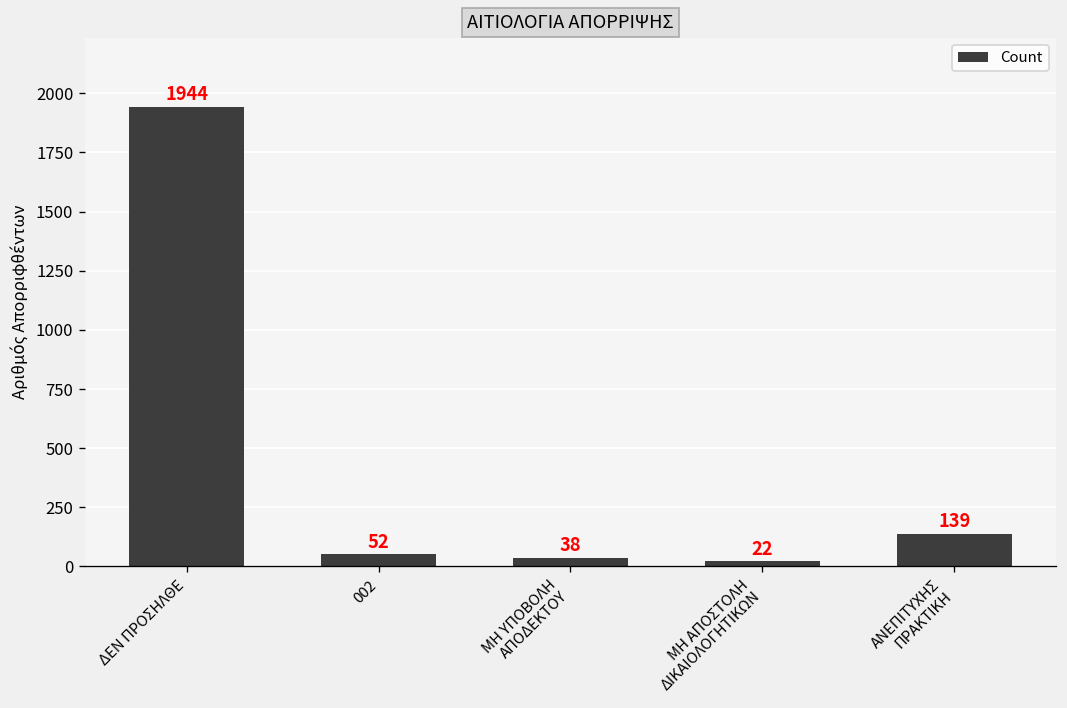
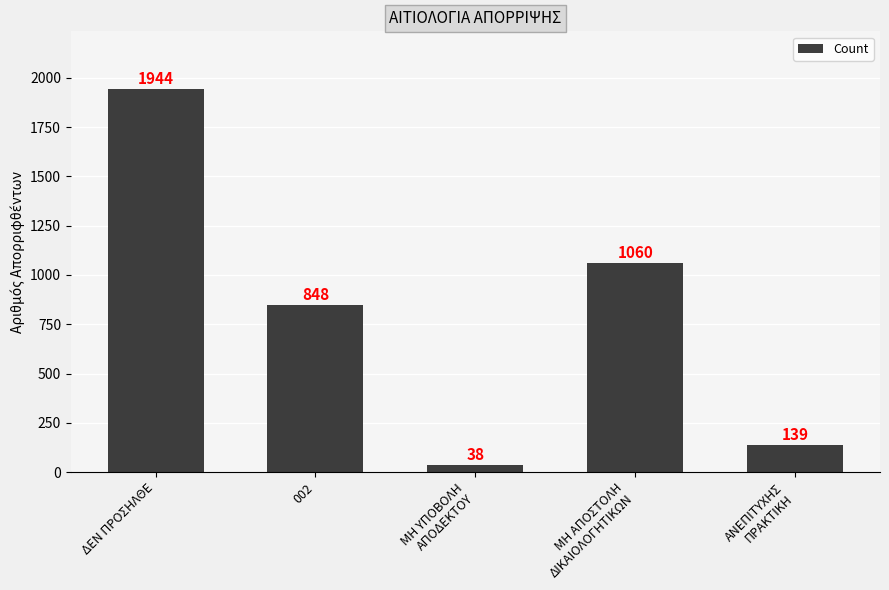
  {
    "ΔΕΝ ΠΡΟΣΗΛΘΕ": 1944,
-   "002": 52,
+   "002": 848,
    "ΜΗ ΥΠΟΒΟΛΗ ΑΠΟΔΕΚΤΟΥ": 38,
-   "ΜΗ ΑΠΟΣΤΟΛΗ ΔΙΚΑΙΟΛΟΓΗΤΙΚΩΝ": 22,
+   "ΜΗ ΑΠΟΣΤΟΛΗ ΔΙΚΑΙΟΛΟΓΗΤΙΚΩΝ": 1060,
    "ΑΝΕΠΙΤΥΧΗΣ ΠΡΑΚΤΙΚΗ": 139
  }
